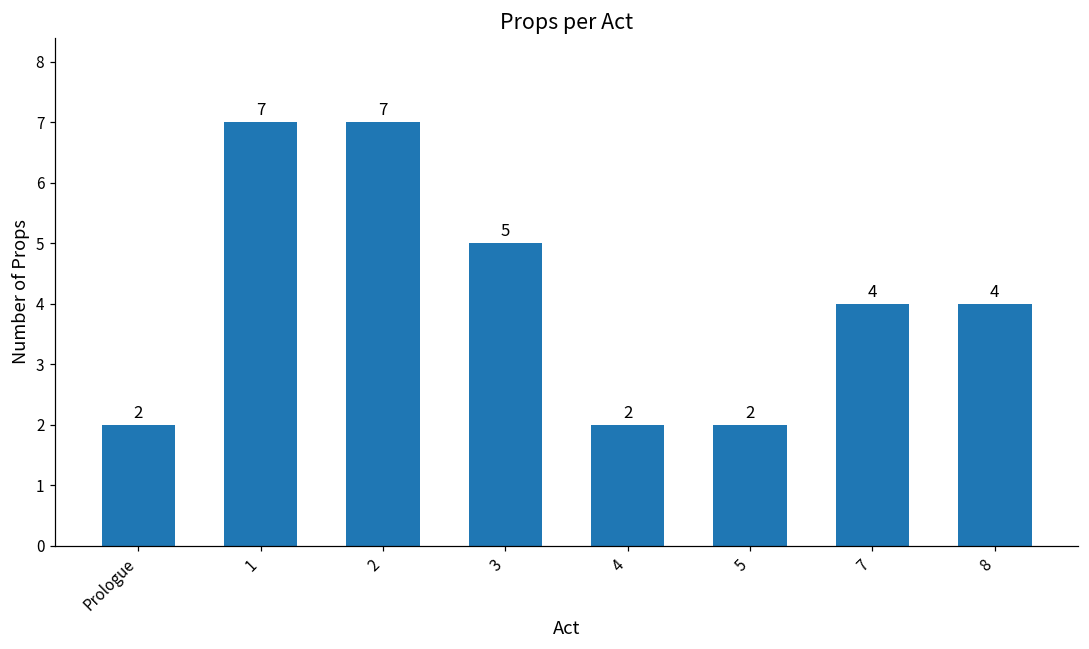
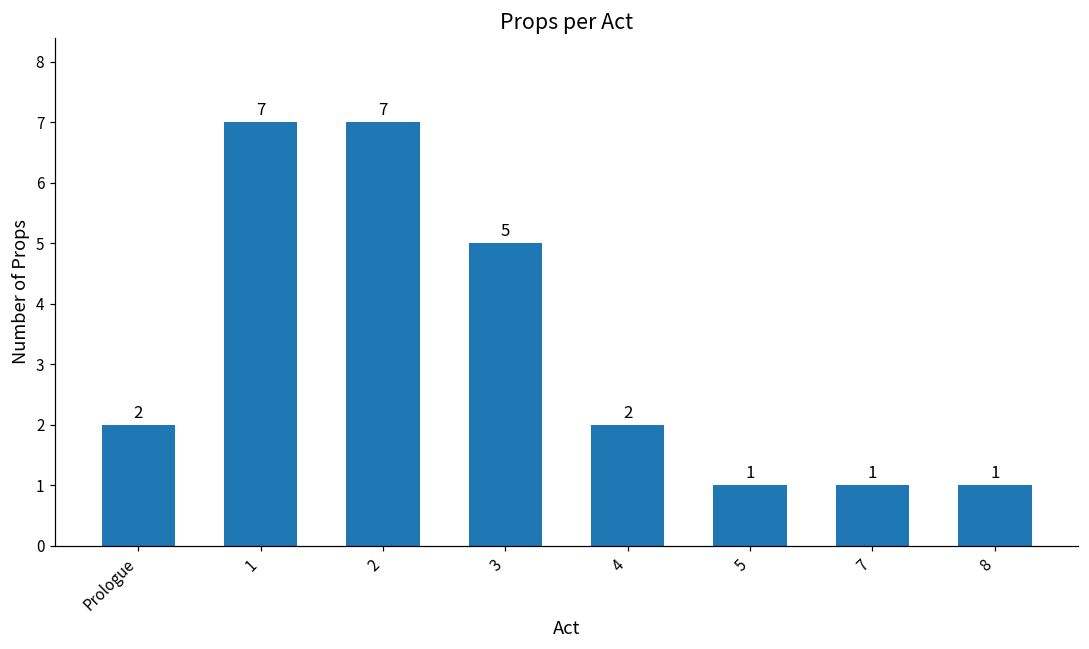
  {
    "Prologue": 2,
    "1": 7,
    "2": 7,
    "3": 5,
    "4": 2,
-   "5": 2,
-   "7": 4,
-   "8": 4
+   "5": 1,
+   "7": 1,
+   "8": 1
  }
